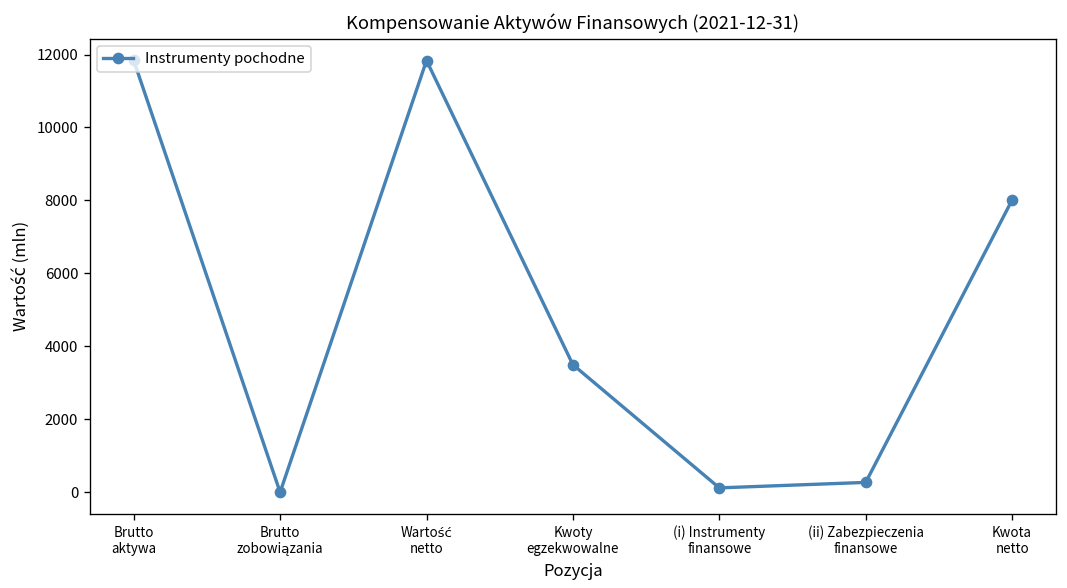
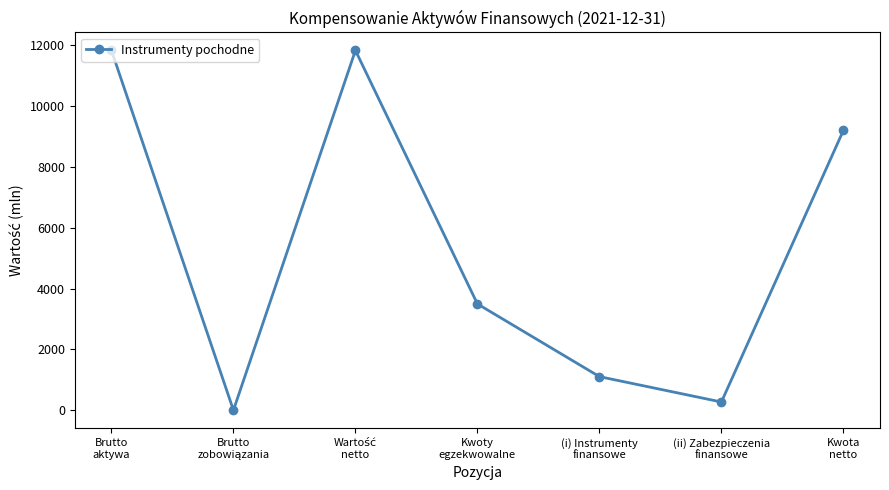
  {
    "Brutto zobowiązania": 0,
    "Wartość netto": 11800,
    "Kwoty egzekwowalne": 3500,
-   "(i) Instrumenty finansowe": 100,
+   "(i) Instrumenty finansowe": 1100,
    "(ii) Zabezpieczenia finansowe": 300,
-   "Kwota netto": 8000
+   "Kwota netto": 9200
  }
